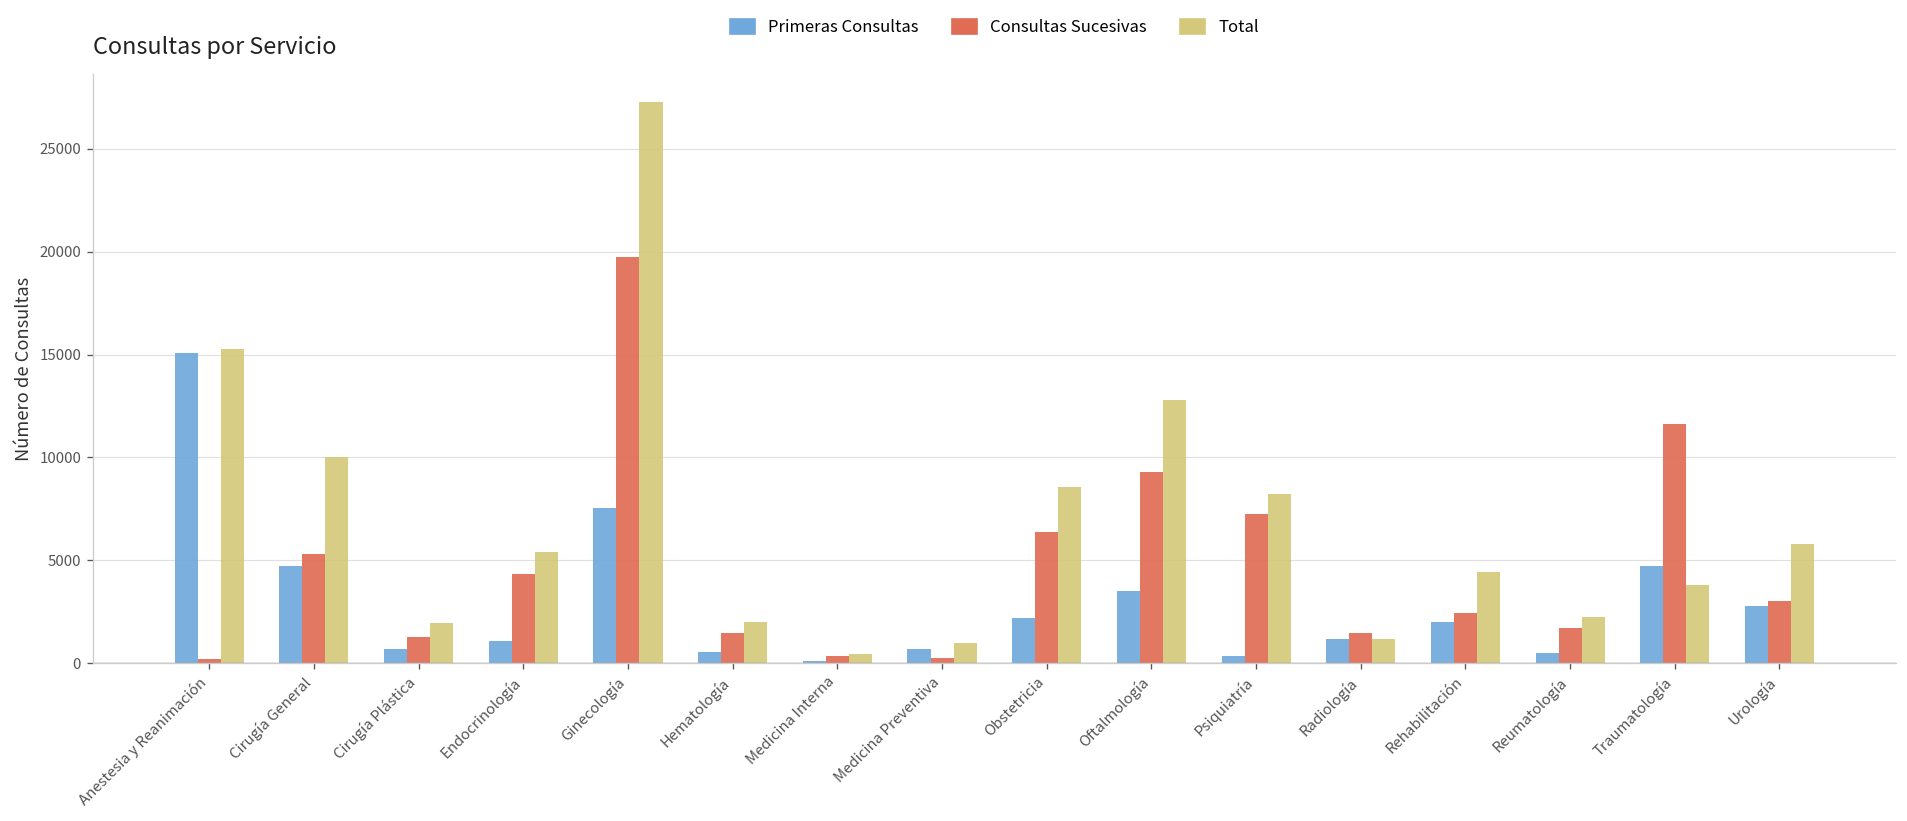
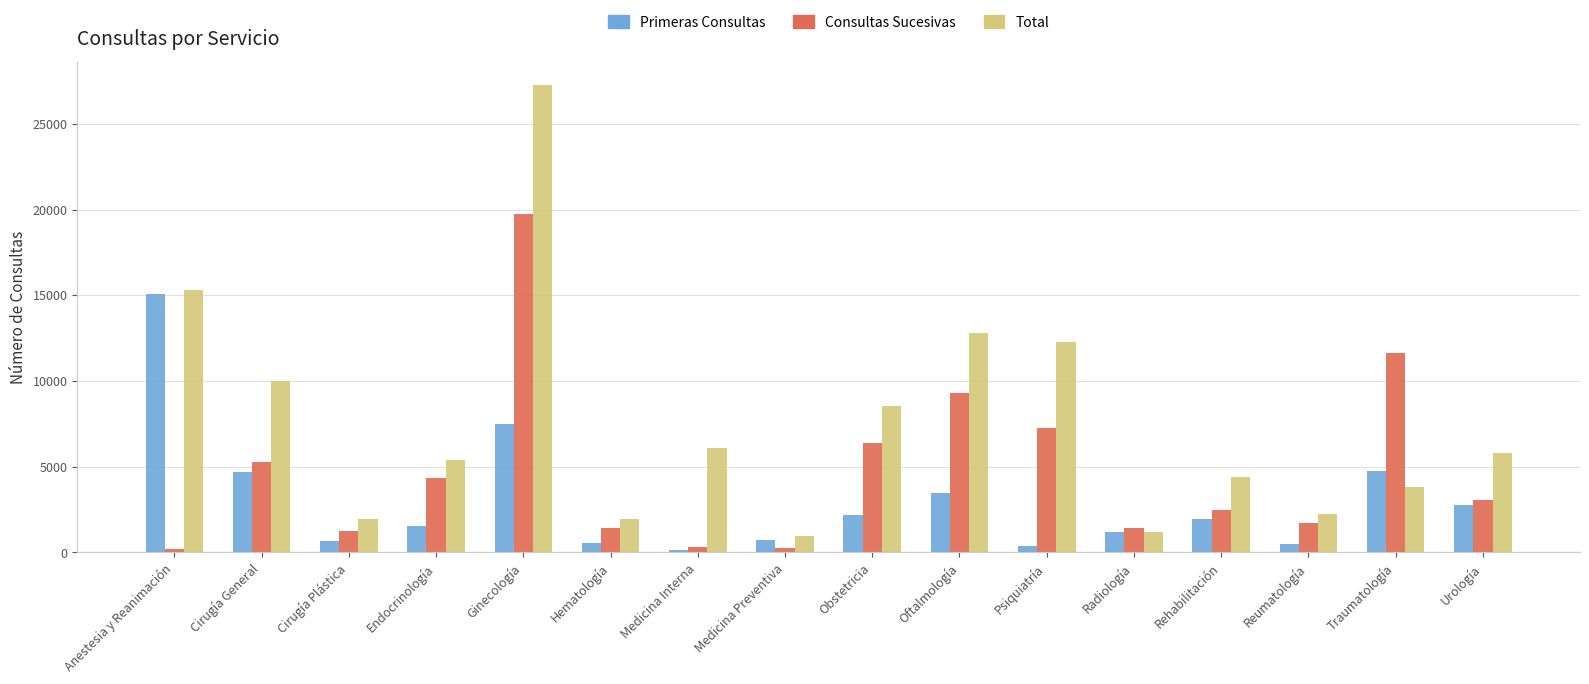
  {
    "Primeras Consultas": {
      "Anestesia y Reanimación": 15100,
      "Cirugía General": 4700,
      "Cirugía Plástica": 700,
-     "Endocrinología": 1100,
+     "Endocrinología": 1600,
      "Ginecología": 7500,
      "Hematología": 500,
      "Medicina Preventiva": 700,
      "Obstetricia": 2200,
      "Oftalmología": 3500,
      "Psiquiatría": 300,
      "Radiología": 1200,
      "Rehabilitación": 2000,
      "Reumatología": 500,
      "Traumatología": 4700,
      "Urología": 2800
    },
    "Consultas Sucesivas": {
      "Anestesia y Reanimación": 200,
      "Cirugía General": 5300,
      "Cirugía Plástica": 1300,
      "Endocrinología": 4300,
      "Ginecología": 19800,
      "Hematología": 1400,
      "Medicina Interna": 300,
      "Medicina Preventiva": 300,
      "Obstetricia": 6400,
      "Oftalmología": 9300,
      "Psiquiatría": 7300,
      "Radiología": 1400,
      "Rehabilitación": 2400,
      "Reumatología": 1700,
      "Traumatología": 11600,
      "Urología": 3000
    },
    "Total": {
      "Anestesia y Reanimación": 15300,
      "Cirugía General": 10000,
      "Cirugía Plástica": 1900,
      "Endocrinología": 5400,
      "Ginecología": 27300,
      "Hematología": 2000,
-     "Medicina Interna": 500,
+     "Medicina Interna": 6100,
      "Medicina Preventiva": 1000,
      "Obstetricia": 8500,
      "Oftalmología": 12800,
-     "Psiquiatría": 8200,
+     "Psiquiatría": 12300,
      "Radiología": 1200,
      "Rehabilitación": 4400,
      "Reumatología": 2200,
      "Traumatología": 3800,
      "Urología": 5800
    }
  }
